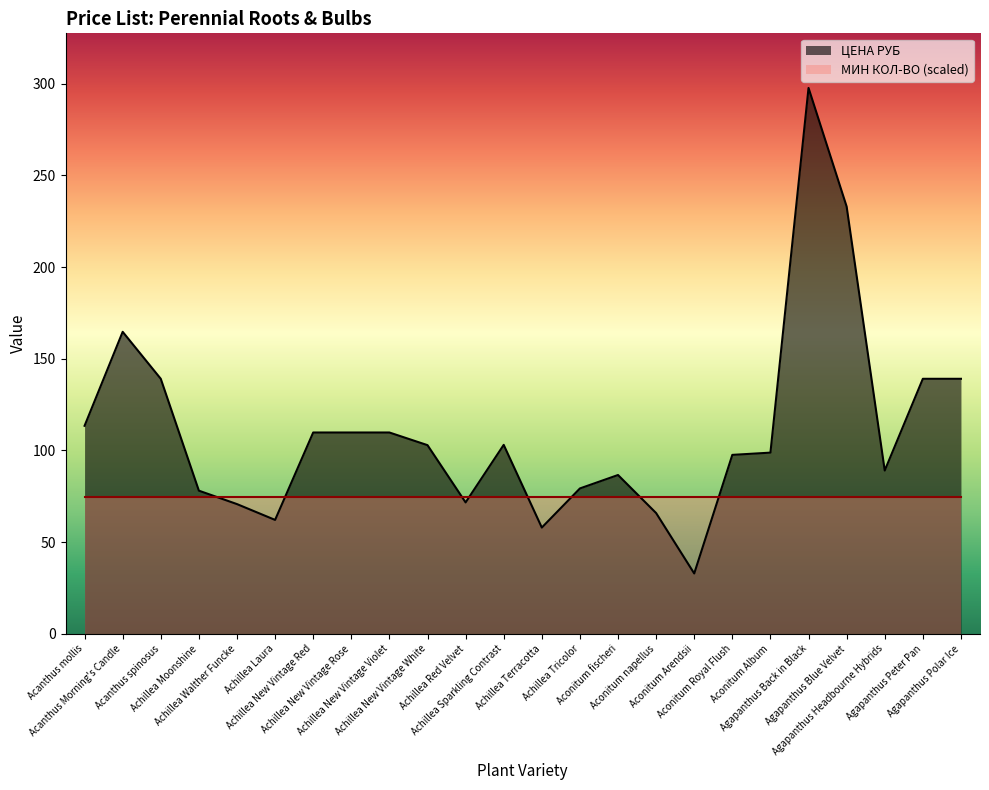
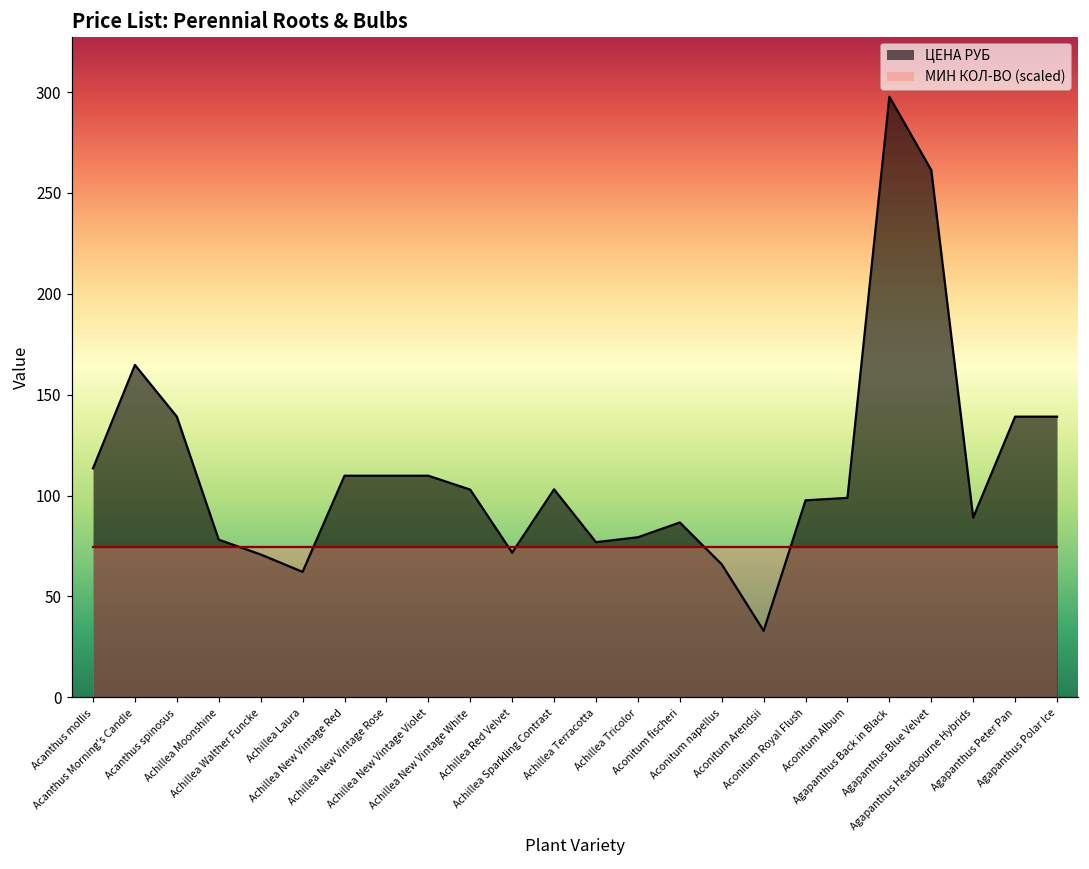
  {
    "ЦЕНА РУБ": {
      "Acanthus mollis": 113,
      "Acanthus Morning's Candle": 165,
      "Acanthus spinosus": 139,
      "Achillea Moonshine": 78,
      "Achillea Walther Funcke": 71,
      "Achillea Laura": 62,
      "Achillea New Vintage Red": 110,
      "Achillea New Vintage Rose": 110,
      "Achillea New Vintage Violet": 110,
      "Achillea New Vintage White": 103,
      "Achillea Red Velvet": 72,
      "Achillea Sparkling Contrast": 103,
-     "Achillea Terracotta": 58,
+     "Achillea Terracotta": 77,
      "Achillea Tricolor": 79,
      "Aconitum fischeri": 87,
      "Aconitum napellus": 66,
      "Aconitum Arendsii": 33,
      "Aconitum Royal Flush": 98,
      "Aconitum Album": 99,
      "Agapanthus Back in Black": 298,
-     "Agapanthus Blue Velvet": 233,
+     "Agapanthus Blue Velvet": 261,
      "Agapanthus Headbourne Hybrids": 89,
      "Agapanthus Peter Pan": 139,
      "Agapanthus Polar Ice": 139
    },
    "МИН КОЛ-ВО (scaled)": {
      "Acanthus mollis": 74,
      "Acanthus Morning's Candle": 74,
      "Acanthus spinosus": 74,
      "Achillea Moonshine": 74,
      "Achillea Walther Funcke": 74,
      "Achillea Laura": 74,
      "Achillea New Vintage Red": 74,
      "Achillea New Vintage Rose": 74,
      "Achillea New Vintage Violet": 74,
      "Achillea New Vintage White": 74,
      "Achillea Red Velvet": 74,
      "Achillea Sparkling Contrast": 74,
      "Achillea Terracotta": 74,
      "Achillea Tricolor": 74,
      "Aconitum fischeri": 74,
      "Aconitum napellus": 74,
      "Aconitum Arendsii": 74,
      "Aconitum Royal Flush": 74,
      "Aconitum Album": 74,
      "Agapanthus Back in Black": 74,
      "Agapanthus Blue Velvet": 74,
      "Agapanthus Headbourne Hybrids": 74,
      "Agapanthus Peter Pan": 74,
      "Agapanthus Polar Ice": 74
    }
  }
